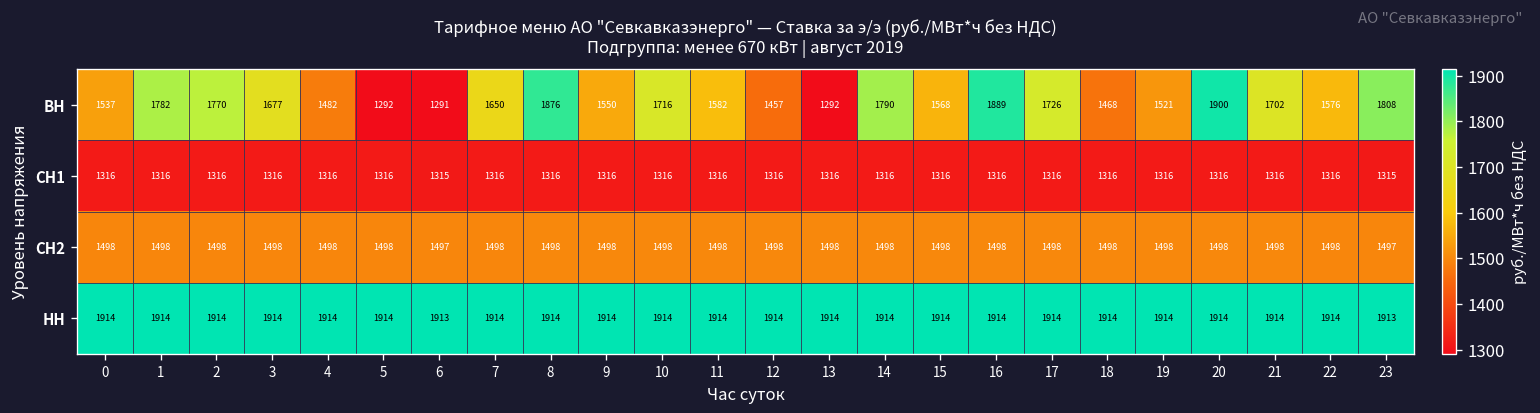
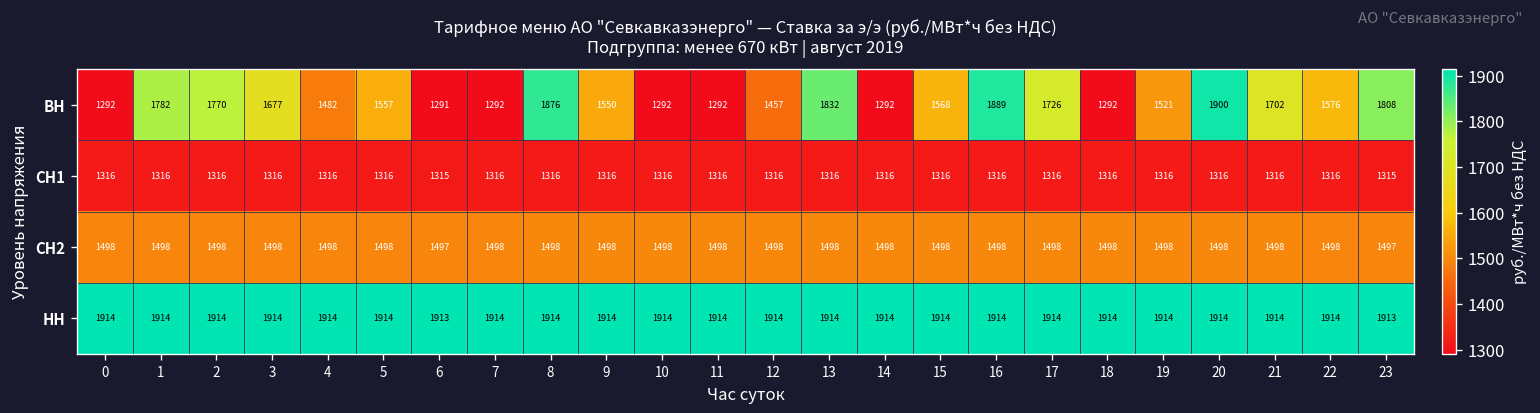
  {
    "ВН": {
-     "0": 1537,
+     "0": 1292,
      "1": 1782,
      "2": 1770,
      "3": 1677,
      "4": 1482,
-     "5": 1292,
+     "5": 1557,
      "6": 1291,
-     "7": 1650,
+     "7": 1292,
      "8": 1876,
      "9": 1550,
-     "10": 1716,
-     "11": 1582,
+     "10": 1292,
+     "11": 1292,
      "12": 1457,
-     "13": 1292,
-     "14": 1790,
+     "13": 1832,
+     "14": 1292,
      "15": 1568,
      "16": 1889,
      "17": 1726,
-     "18": 1468,
+     "18": 1292,
      "19": 1521,
      "20": 1900,
      "21": 1702,
      "22": 1576,
      "23": 1808
    },
    "СН1": {
      "0": 1316,
      "1": 1316,
      "2": 1316,
      "3": 1316,
      "4": 1316,
      "5": 1316,
      "6": 1315,
      "7": 1316,
      "8": 1316,
      "9": 1316,
      "10": 1316,
      "11": 1316,
      "12": 1316,
      "13": 1316,
      "14": 1316,
      "15": 1316,
      "16": 1316,
      "17": 1316,
      "18": 1316,
      "19": 1316,
      "20": 1316,
      "21": 1316,
      "22": 1316,
      "23": 1315
    },
    "СН2": {
      "0": 1498,
      "1": 1498,
      "2": 1498,
      "3": 1498,
      "4": 1498,
      "5": 1498,
      "6": 1497,
      "7": 1498,
      "8": 1498,
      "9": 1498,
      "10": 1498,
      "11": 1498,
      "12": 1498,
      "13": 1498,
      "14": 1498,
      "15": 1498,
      "16": 1498,
      "17": 1498,
      "18": 1498,
      "19": 1498,
      "20": 1498,
      "21": 1498,
      "22": 1498,
      "23": 1497
    },
    "НН": {
      "0": 1914,
      "1": 1914,
      "2": 1914,
      "3": 1914,
      "4": 1914,
      "5": 1914,
      "6": 1913,
      "7": 1914,
      "8": 1914,
      "9": 1914,
      "10": 1914,
      "11": 1914,
      "12": 1914,
      "13": 1914,
      "14": 1914,
      "15": 1914,
      "16": 1914,
      "17": 1914,
      "18": 1914,
      "19": 1914,
      "20": 1914,
      "21": 1914,
      "22": 1914,
      "23": 1913
    }
  }
